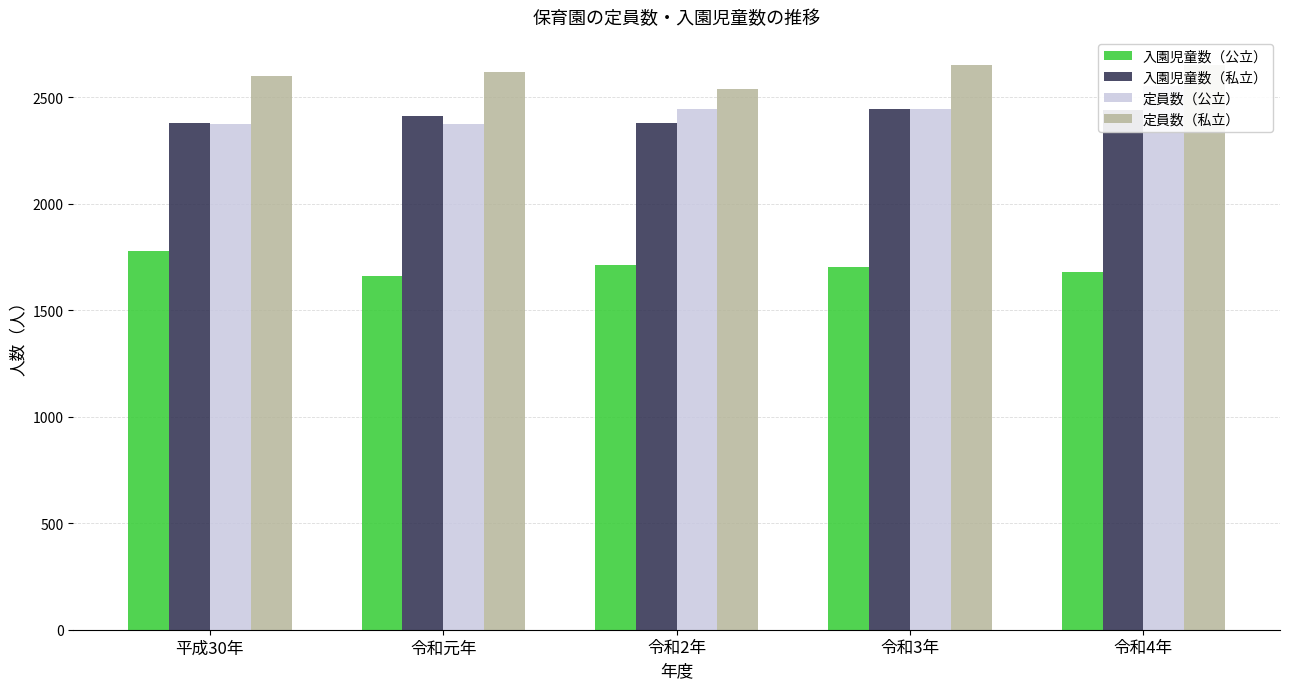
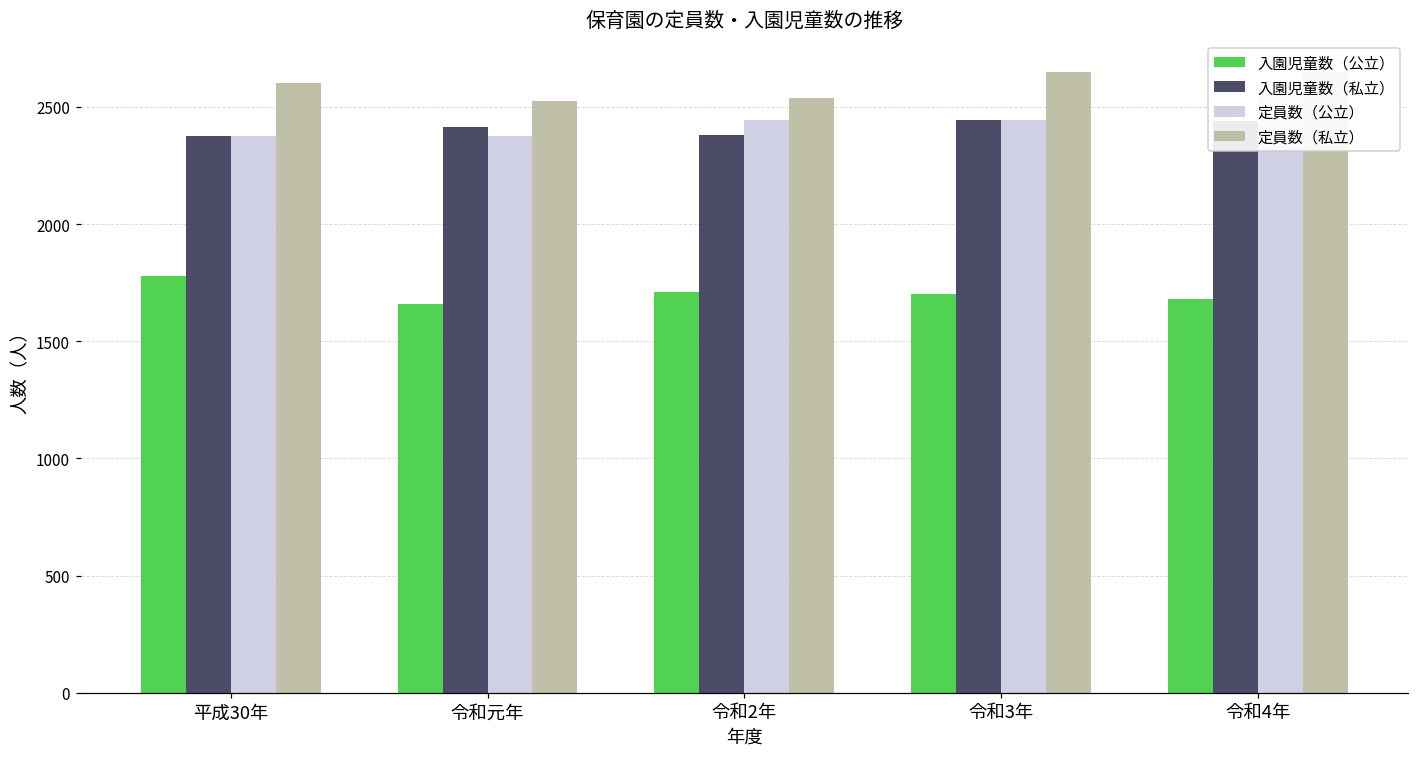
  {
    "入園児童数（公立）": {
      "平成30年": 1780,
      "令和元年": 1660,
      "令和2年": 1710,
      "令和3年": 1700,
      "令和4年": 1680
    },
    "入園児童数（私立）": {
      "平成30年": 2380,
      "令和元年": 2410,
      "令和2年": 2380,
      "令和3年": 2440
    },
    "定員数（公立）": {
      "平成30年": 2380,
      "令和元年": 2380,
      "令和2年": 2450,
      "令和3年": 2450
    },
    "定員数（私立）": {
      "平成30年": 2600,
-     "令和元年": 2620,
+     "令和元年": 2530,
      "令和2年": 2540,
      "令和3年": 2650
    }
  }
